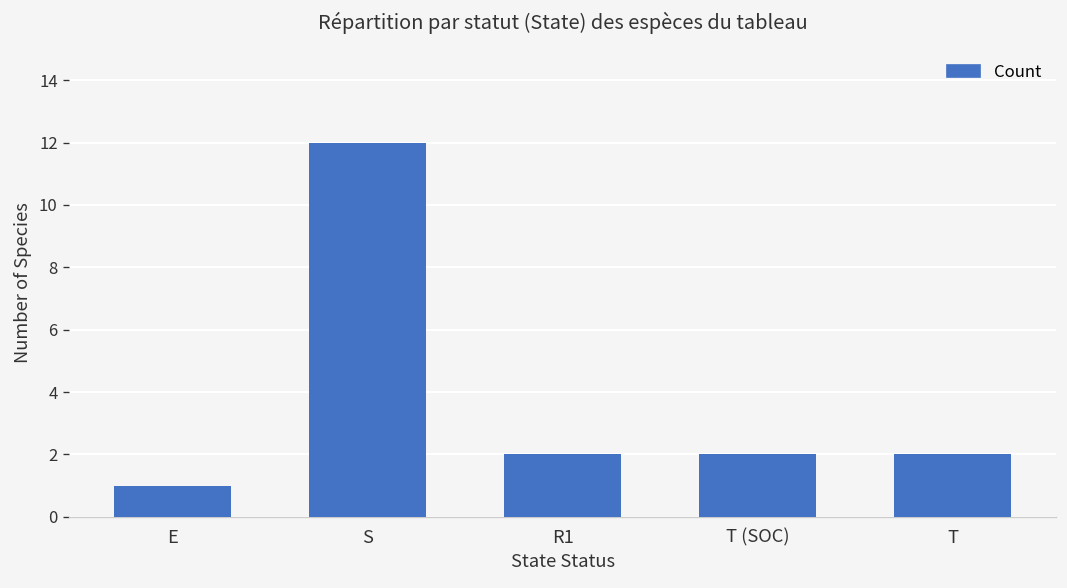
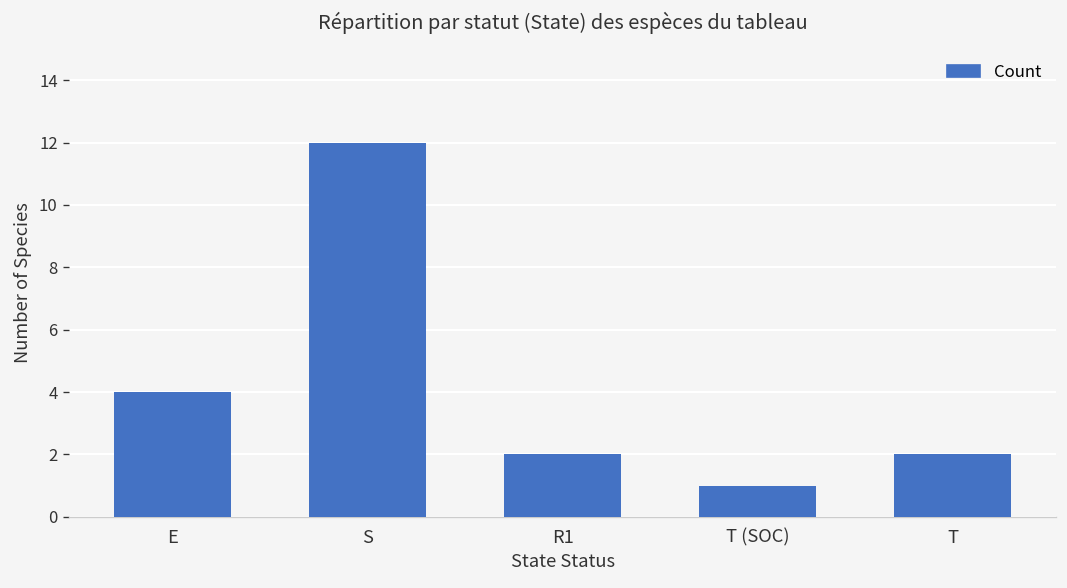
  {
-   "E": 1,
+   "E": 4,
    "S": 12,
    "R1": 2,
-   "T (SOC)": 2,
+   "T (SOC)": 1,
    "T": 2
  }
